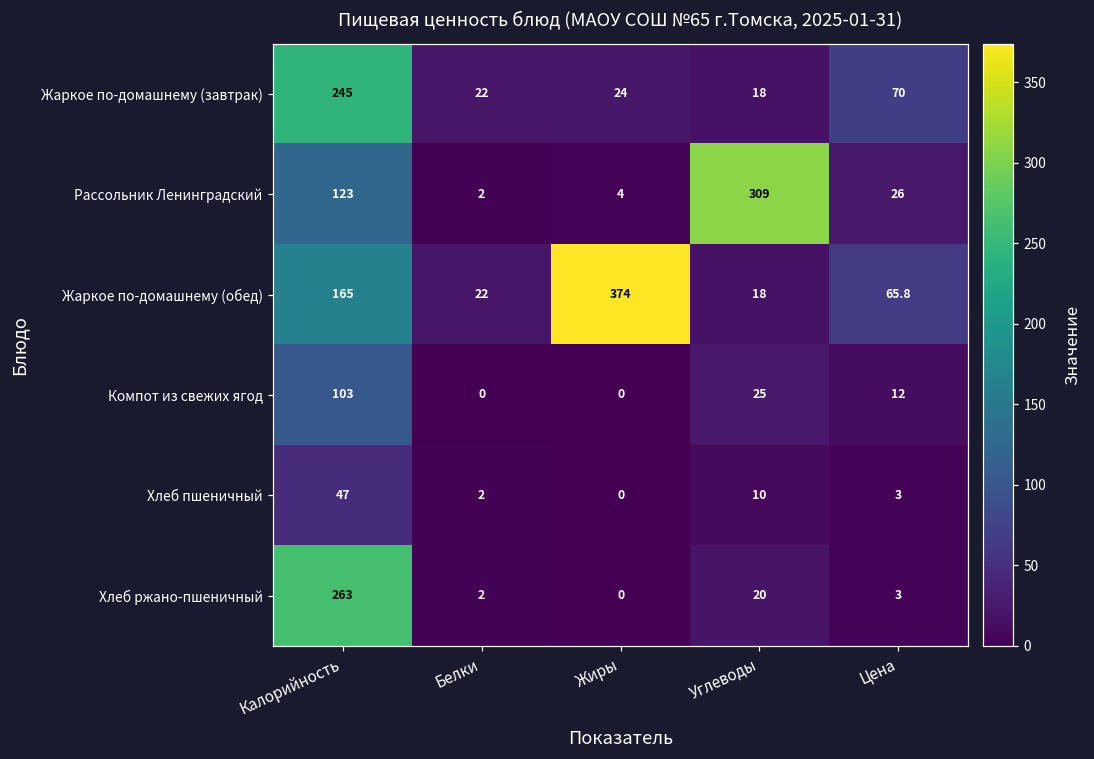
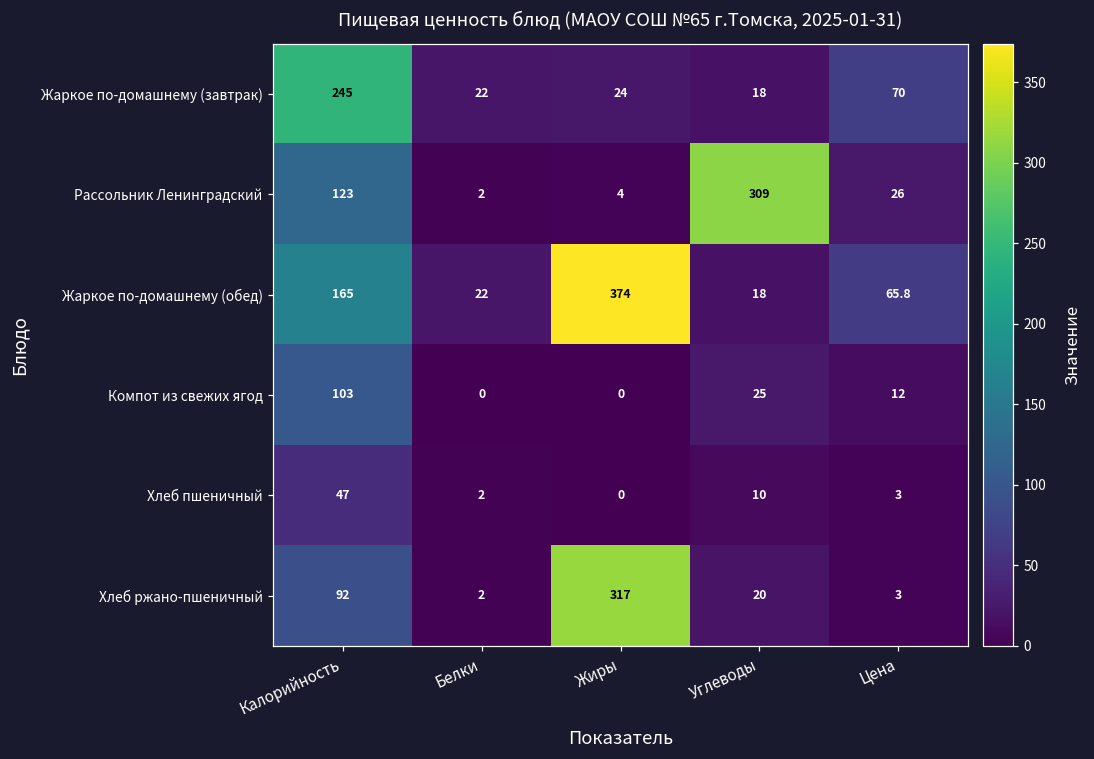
  {
    "Жаркое по-домашнему (завтрак)": {
      "Калорийность": 245,
      "Белки": 22,
      "Жиры": 24,
      "Углеводы": 18,
      "Цена": 70
    },
    "Рассольник Ленинградский": {
      "Калорийность": 123,
      "Белки": 2,
      "Жиры": 4,
      "Углеводы": 309,
      "Цена": 26
    },
    "Жаркое по-домашнему (обед)": {
      "Калорийность": 165,
      "Белки": 22,
      "Жиры": 374,
      "Углеводы": 18,
      "Цена": 65.8
    },
    "Компот из свежих ягод": {
      "Калорийность": 103,
      "Белки": 0,
      "Жиры": 0,
      "Углеводы": 25,
      "Цена": 12
    },
    "Хлеб пшеничный": {
      "Калорийность": 47,
      "Белки": 2,
      "Жиры": 0,
      "Углеводы": 10,
      "Цена": 3
    },
    "Хлеб ржано-пшеничный": {
-     "Калорийность": 263,
+     "Калорийность": 92,
      "Белки": 2,
-     "Жиры": 0,
+     "Жиры": 317,
      "Углеводы": 20,
      "Цена": 3
    }
  }
